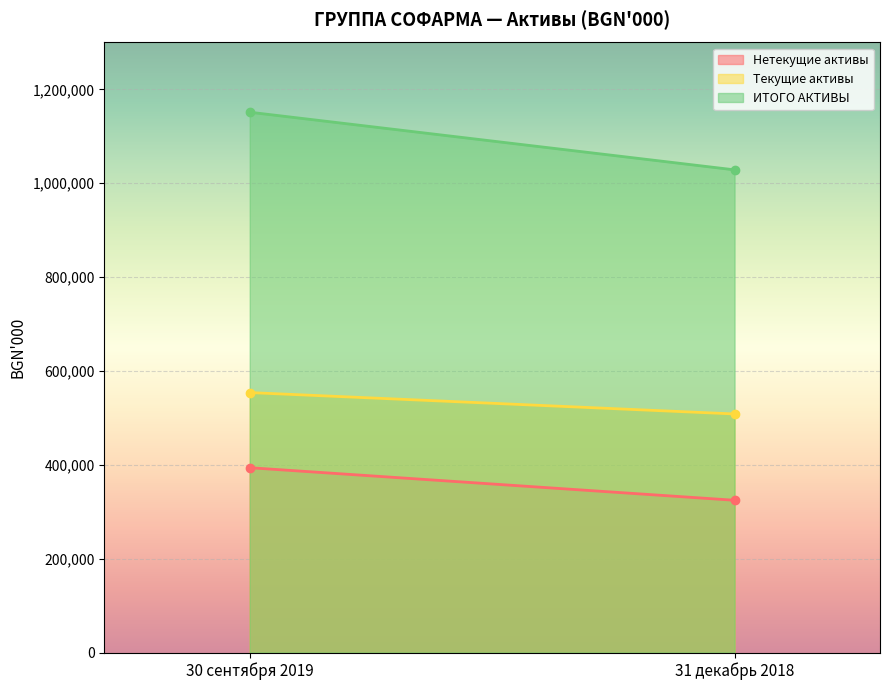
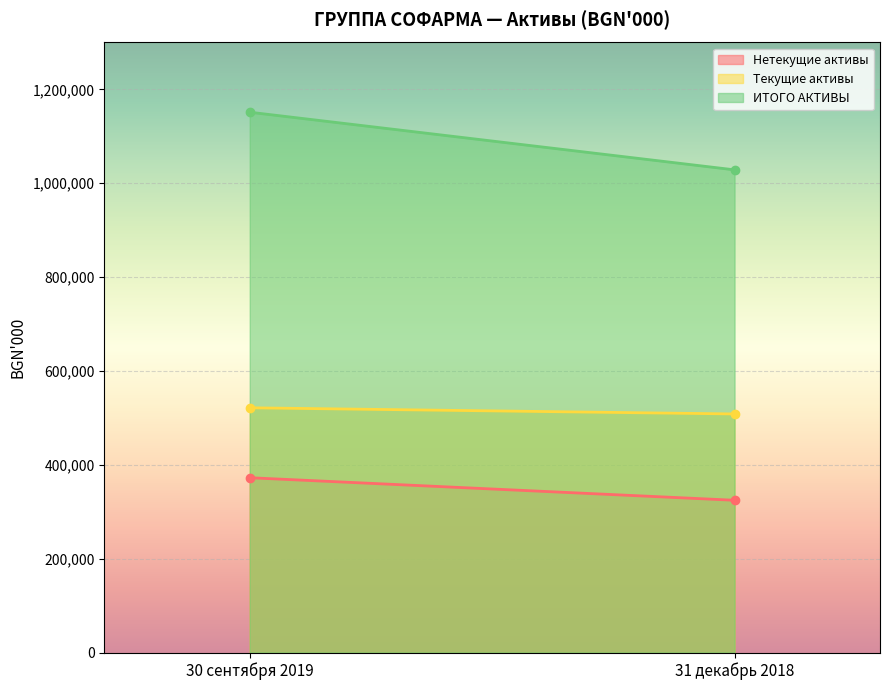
  {
    "Нетекущие активы": {
-     "30 сентября 2019": "390,000",
+     "30 сентября 2019": "370,000",
      "31 декабрь 2018": "320,000"
    },
    "Текущие активы": {
-     "30 сентября 2019": "550,000",
+     "30 сентября 2019": "520,000",
      "31 декабрь 2018": "510,000"
    },
    "ИТОГО АКТИВЫ": {
      "30 сентября 2019": "1,150,000",
      "31 декабрь 2018": "1,030,000"
    }
  }
